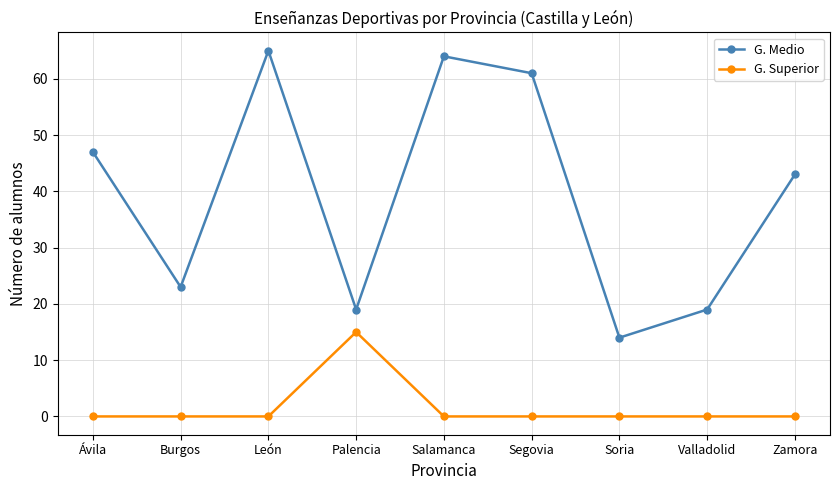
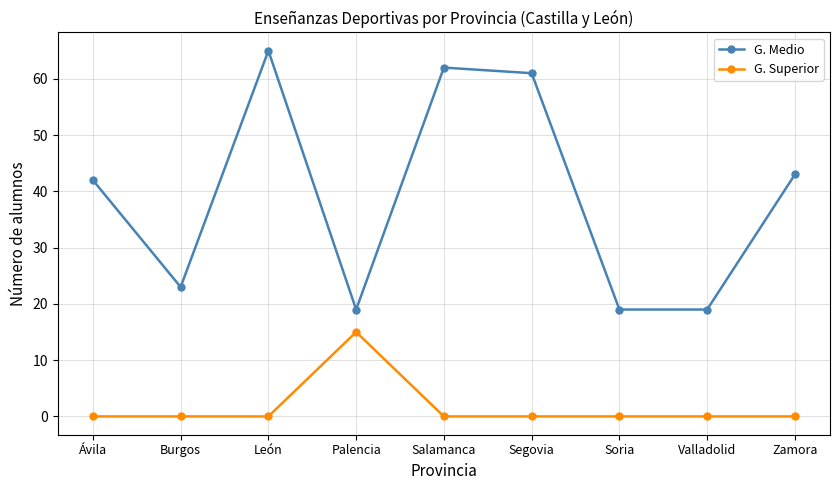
  {
    "G. Medio": {
-     "Ávila": 47,
+     "Ávila": 42,
      "Burgos": 23,
      "León": 65,
      "Palencia": 19,
-     "Salamanca": 64,
+     "Salamanca": 62,
      "Segovia": 61,
-     "Soria": 14,
+     "Soria": 19,
      "Valladolid": 19,
      "Zamora": 43
    },
    "G. Superior": {
      "Ávila": 0,
      "Burgos": 0,
      "León": 0,
      "Palencia": 15,
      "Salamanca": 0,
      "Segovia": 0,
      "Soria": 0,
      "Valladolid": 0,
      "Zamora": 0
    }
  }
